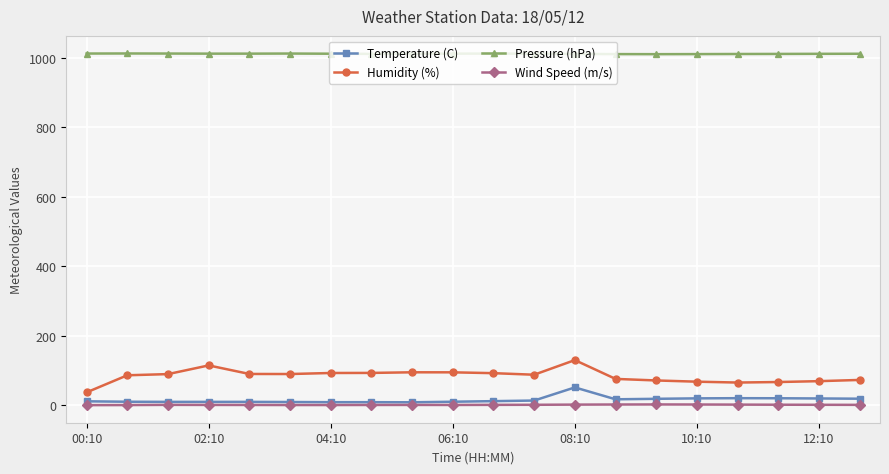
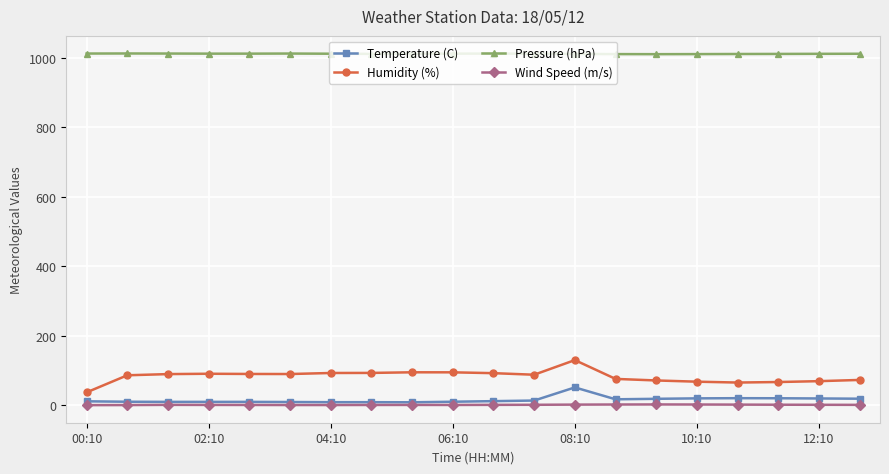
  {
    "Temperature (C)": {
      "00:10": 10,
      "02:10": 10,
      "04:10": 10,
      "06:10": 10,
      "08:10": 50,
      "10:10": 20,
      "12:10": 20
    },
    "Humidity (%)": {
      "00:10": 40,
-     "02:10": 120,
+     "02:10": 90,
      "04:10": 90,
      "06:10": 100,
      "08:10": 130,
      "10:10": 70,
      "12:10": 70
    },
    "Pressure (hPa)": {
      "00:10": 1010,
      "02:10": 1010,
      "10:10": 1010,
      "12:10": 1010
    },
    "Wind Speed (m/s)": {
      "00:10": 0,
      "02:10": 0,
      "04:10": 0,
      "06:10": 0,
      "08:10": 0,
      "10:10": 0,
      "12:10": 0
    }
  }
